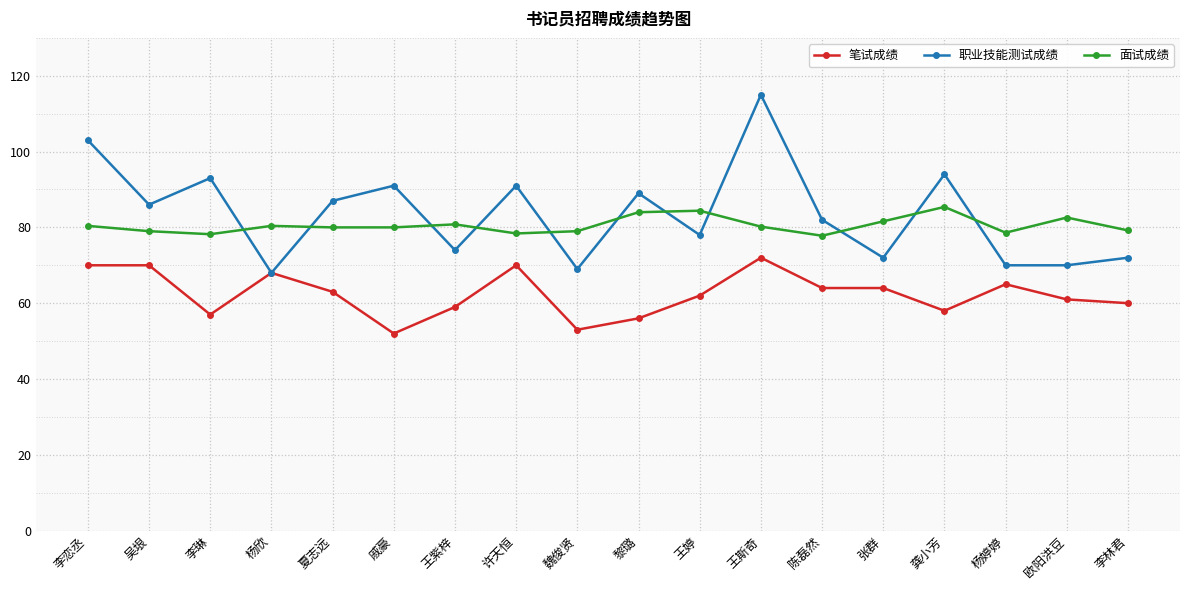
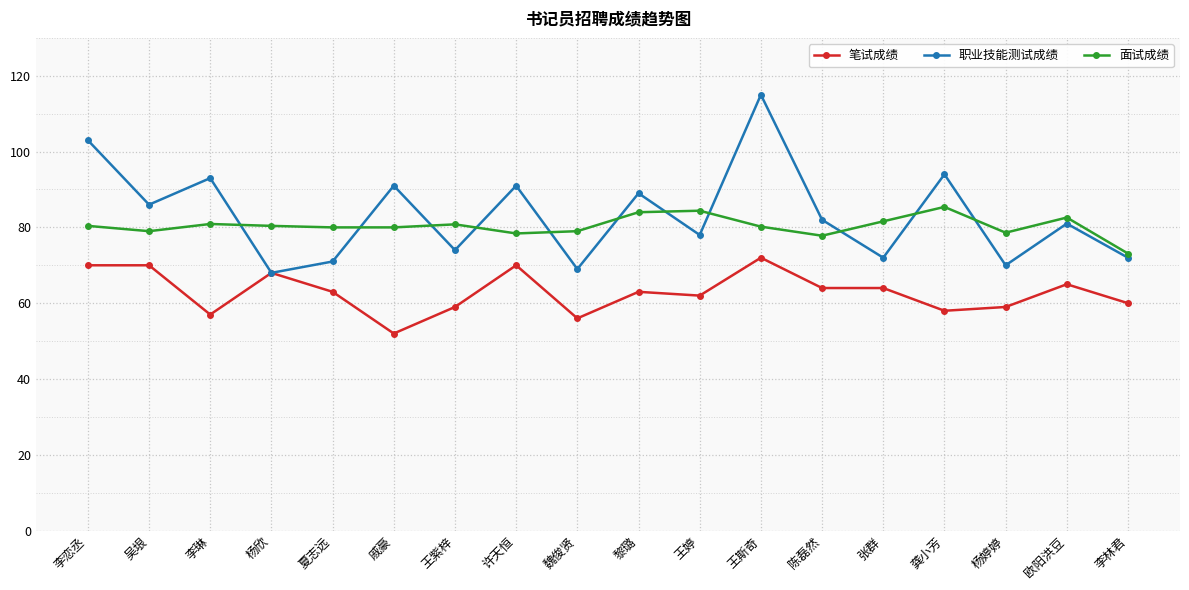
  {
    "笔试成绩": {
      "李恋丞": 70,
      "吴垠": 70,
      "李琳": 57,
      "夏志远": 63,
      "戚豪": 52,
      "王紫梓": 59,
      "许天恒": 70,
-     "魏俊贤": 53,
-     "黎璐": 56,
+     "魏俊贤": 56,
+     "黎璐": 63,
      "王婷": 62,
      "王斯奇": 72,
      "陈磊然": 64,
      "张群": 64,
      "龚小芳": 58,
-     "杨婷婷": 65,
-     "欧阳洪豆": 61,
+     "杨婷婷": 59,
+     "欧阳洪豆": 65,
      "李林君": 60
    },
    "职业技能测试成绩": {
      "李恋丞": 103,
      "吴垠": 86,
      "李琳": 93,
-     "夏志远": 87,
+     "夏志远": 71,
      "戚豪": 91,
      "王紫梓": 74,
      "许天恒": 91,
      "魏俊贤": 69,
      "黎璐": 89,
      "王婷": 78,
      "王斯奇": 115,
      "陈磊然": 82,
      "张群": 72,
      "龚小芳": 94,
      "杨婷婷": 70,
-     "欧阳洪豆": 70,
+     "欧阳洪豆": 81,
      "李林君": 72
    },
    "面试成绩": {
      "李恋丞": 80,
      "吴垠": 79,
-     "李琳": 78,
+     "李琳": 81,
      "杨欣": 80,
      "夏志远": 80,
      "戚豪": 80,
      "王紫梓": 81,
      "许天恒": 78,
      "魏俊贤": 79,
      "黎璐": 84,
      "王婷": 84,
      "王斯奇": 80,
      "陈磊然": 78,
      "张群": 82,
      "龚小芳": 85,
      "杨婷婷": 79,
      "欧阳洪豆": 83,
-     "李林君": 79
+     "李林君": 73
    }
  }
